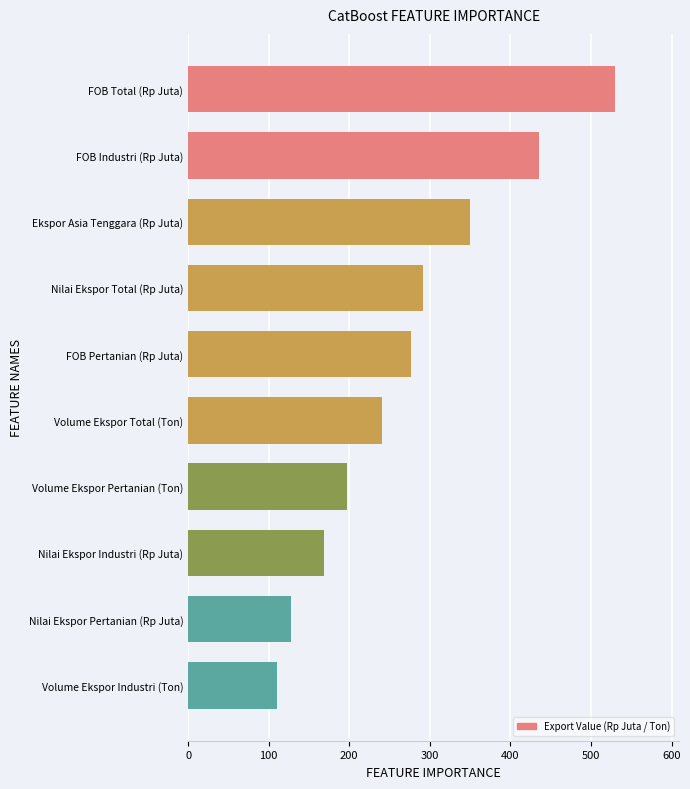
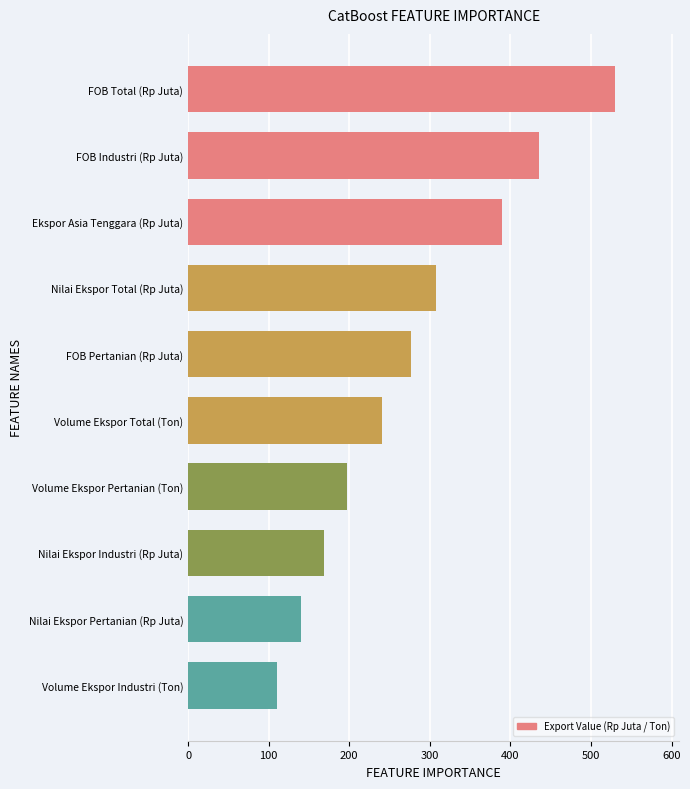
  {
    "FOB Total (Rp Juta)": 530,
    "FOB Industri (Rp Juta)": 440,
-   "Ekspor Asia Tenggara (Rp Juta)": 350,
-   "Nilai Ekspor Total (Rp Juta)": 290,
+   "Ekspor Asia Tenggara (Rp Juta)": 390,
+   "Nilai Ekspor Total (Rp Juta)": 310,
    "FOB Pertanian (Rp Juta)": 280,
    "Volume Ekspor Total (Ton)": 240,
    "Volume Ekspor Pertanian (Ton)": 200,
    "Nilai Ekspor Industri (Rp Juta)": 170,
-   "Nilai Ekspor Pertanian (Rp Juta)": 130,
+   "Nilai Ekspor Pertanian (Rp Juta)": 140,
    "Volume Ekspor Industri (Ton)": 110
  }
